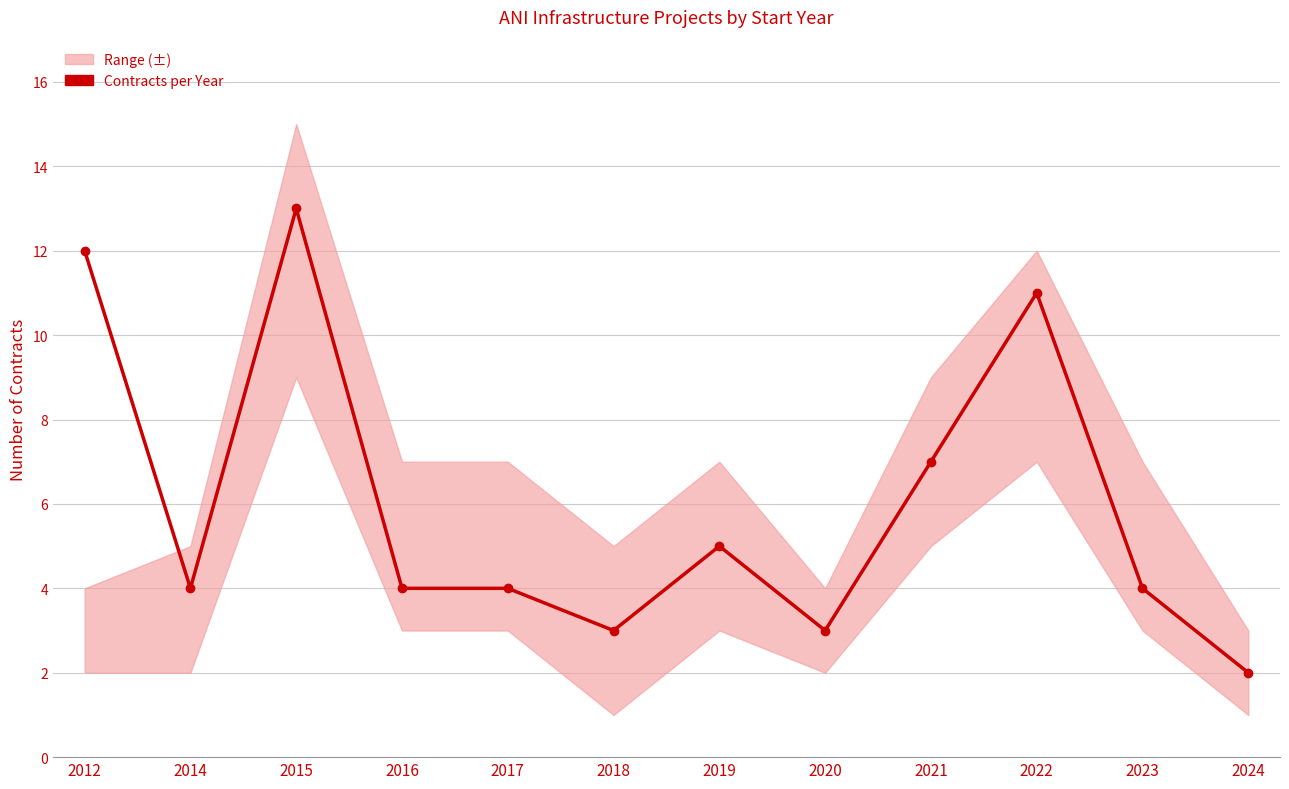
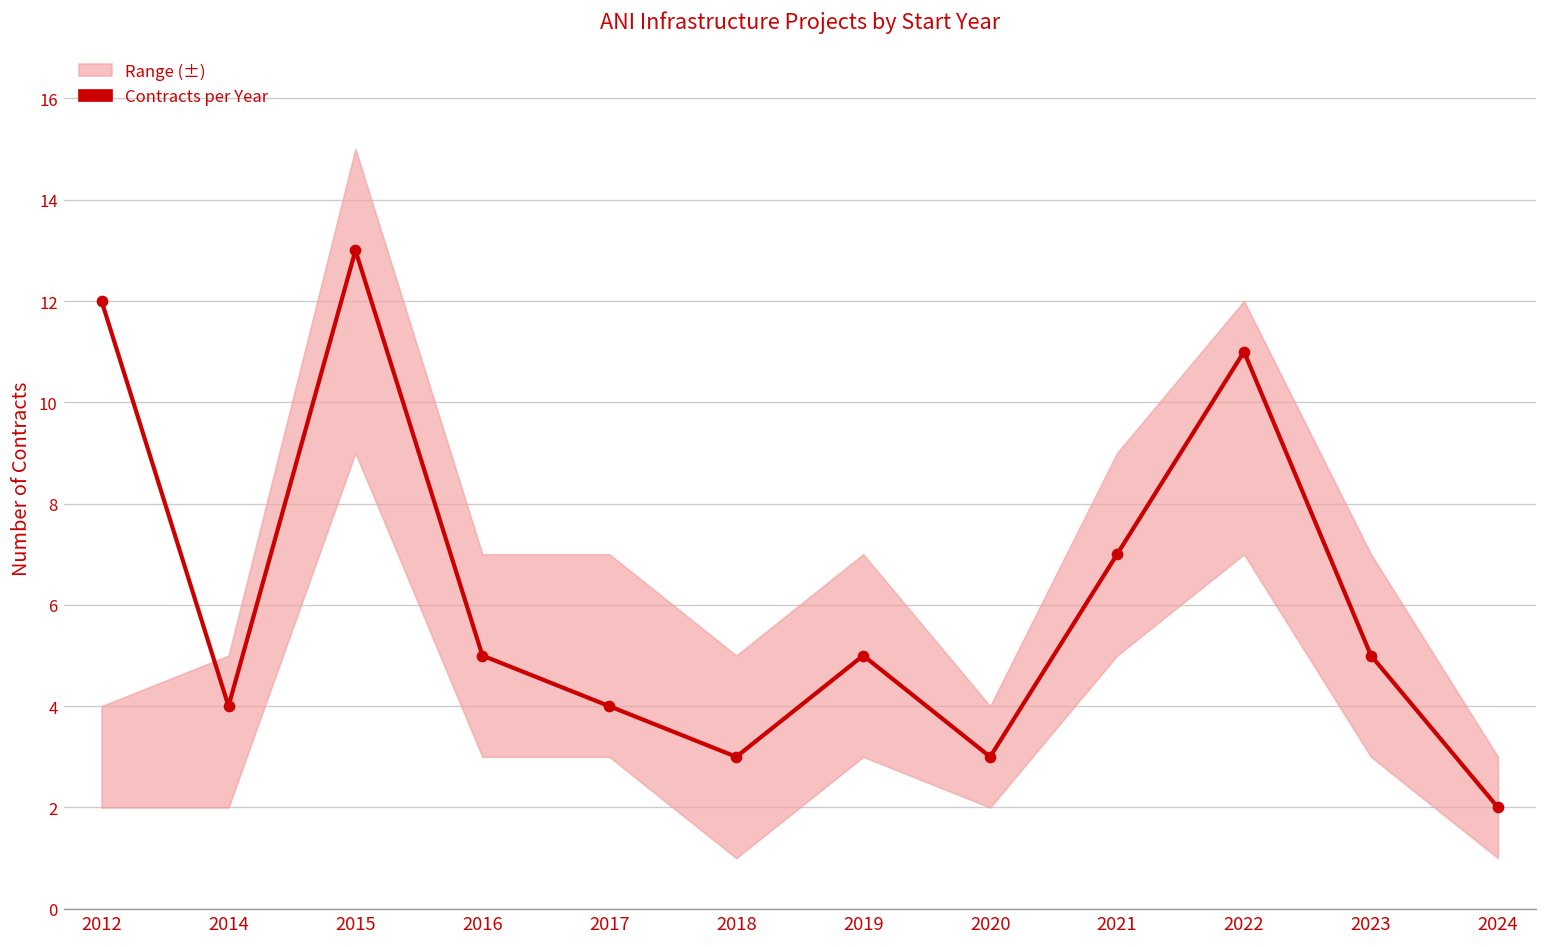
  {
    "Contracts per Year": {
      "2012": 12,
      "2014": 4,
      "2015": 13,
-     "2016": 4,
+     "2016": 5,
      "2017": 4,
      "2018": 3,
      "2019": 5,
      "2020": 3,
      "2021": 7,
      "2022": 11,
-     "2023": 4,
+     "2023": 5,
      "2024": 2
    }
  }
